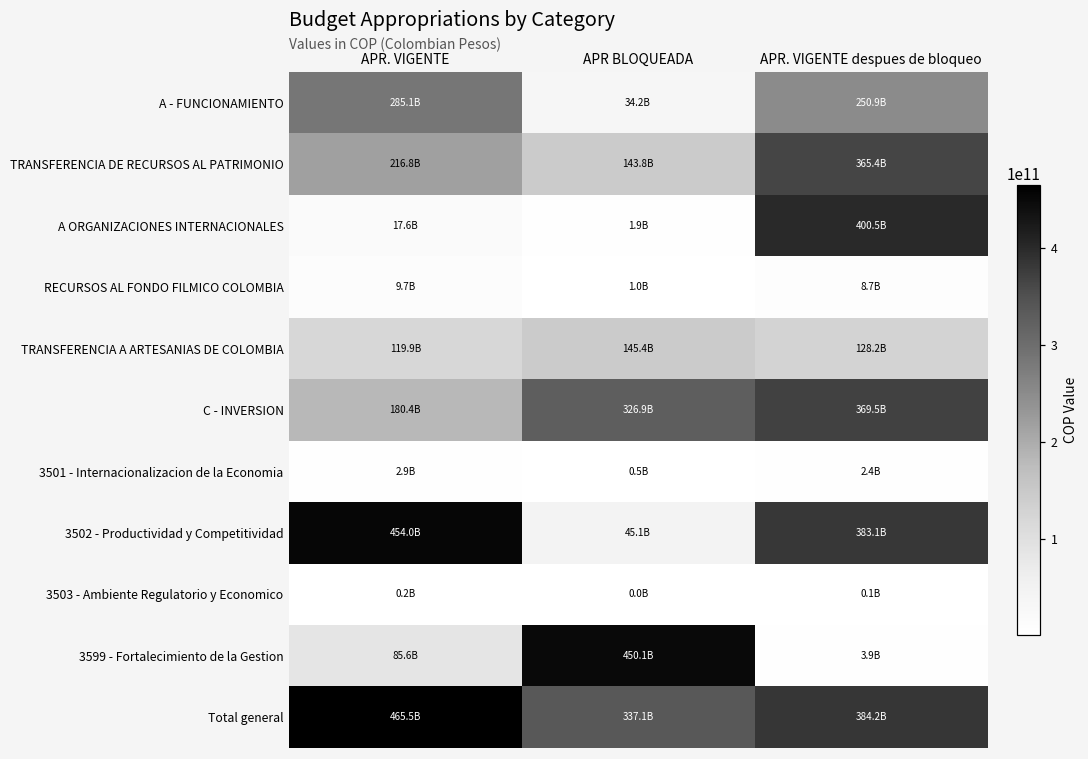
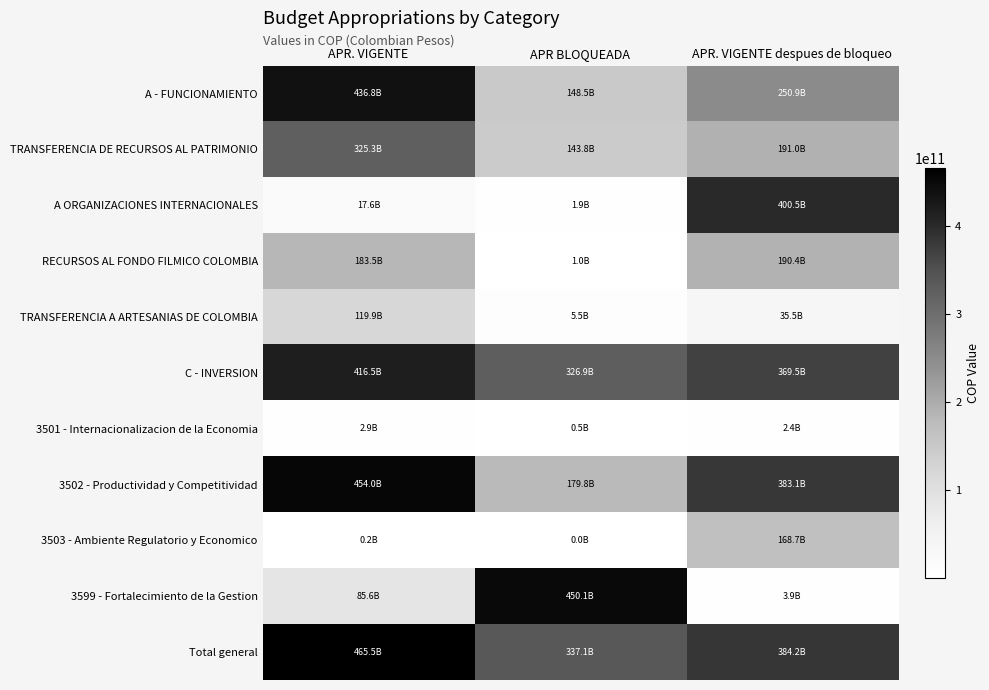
  {
    "A - FUNCIONAMIENTO": {
-     "APR. VIGENTE": "285.1B",
-     "APR BLOQUEADA": "34.2B",
+     "APR. VIGENTE": "436.8B",
+     "APR BLOQUEADA": "148.5B",
      "APR. VIGENTE despues de bloqueo": "250.9B"
    },
    "TRANSFERENCIA DE RECURSOS AL PATRIMONIO": {
-     "APR. VIGENTE": "216.8B",
+     "APR. VIGENTE": "325.3B",
      "APR BLOQUEADA": "143.8B",
-     "APR. VIGENTE despues de bloqueo": "365.4B"
+     "APR. VIGENTE despues de bloqueo": "191.0B"
    },
    "A ORGANIZACIONES INTERNACIONALES": {
      "APR. VIGENTE": "17.6B",
      "APR BLOQUEADA": "1.9B",
      "APR. VIGENTE despues de bloqueo": "400.5B"
    },
    "RECURSOS AL FONDO FILMICO COLOMBIA": {
-     "APR. VIGENTE": "9.7B",
+     "APR. VIGENTE": "183.5B",
      "APR BLOQUEADA": "1.0B",
-     "APR. VIGENTE despues de bloqueo": "8.7B"
+     "APR. VIGENTE despues de bloqueo": "190.4B"
    },
    "TRANSFERENCIA A ARTESANIAS DE COLOMBIA": {
      "APR. VIGENTE": "119.9B",
-     "APR BLOQUEADA": "145.4B",
-     "APR. VIGENTE despues de bloqueo": "128.2B"
+     "APR BLOQUEADA": "5.5B",
+     "APR. VIGENTE despues de bloqueo": "35.5B"
    },
    "C - INVERSION": {
-     "APR. VIGENTE": "180.4B",
+     "APR. VIGENTE": "416.5B",
      "APR BLOQUEADA": "326.9B",
      "APR. VIGENTE despues de bloqueo": "369.5B"
    },
    "3501 - Internacionalizacion de la Economia": {
      "APR. VIGENTE": "2.9B",
      "APR BLOQUEADA": "0.5B",
      "APR. VIGENTE despues de bloqueo": "2.4B"
    },
    "3502 - Productividad y Competitividad": {
      "APR. VIGENTE": "454.0B",
-     "APR BLOQUEADA": "45.1B",
+     "APR BLOQUEADA": "179.8B",
      "APR. VIGENTE despues de bloqueo": "383.1B"
    },
    "3503 - Ambiente Regulatorio y Economico": {
      "APR. VIGENTE": "0.2B",
      "APR BLOQUEADA": "0.0B",
-     "APR. VIGENTE despues de bloqueo": "0.1B"
+     "APR. VIGENTE despues de bloqueo": "168.7B"
    },
    "3599 - Fortalecimiento de la Gestion": {
      "APR. VIGENTE": "85.6B",
      "APR BLOQUEADA": "450.1B",
      "APR. VIGENTE despues de bloqueo": "3.9B"
    },
    "Total general": {
      "APR. VIGENTE": "465.5B",
      "APR BLOQUEADA": "337.1B",
      "APR. VIGENTE despues de bloqueo": "384.2B"
    }
  }
